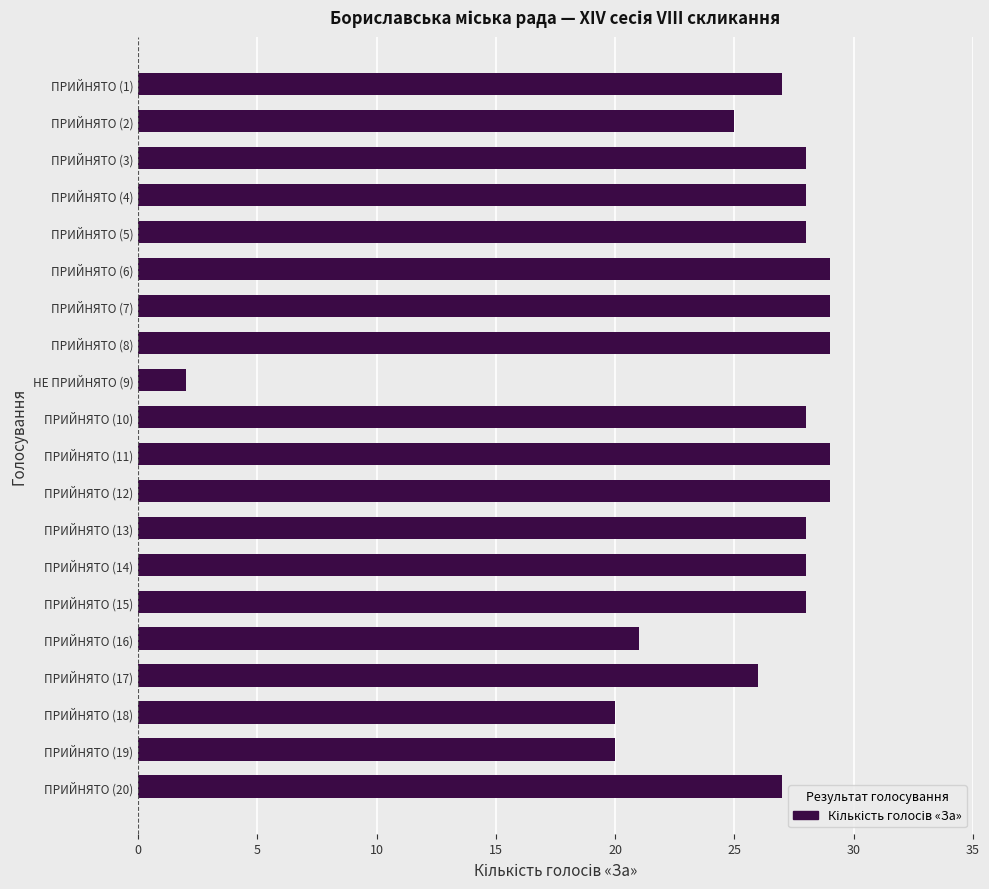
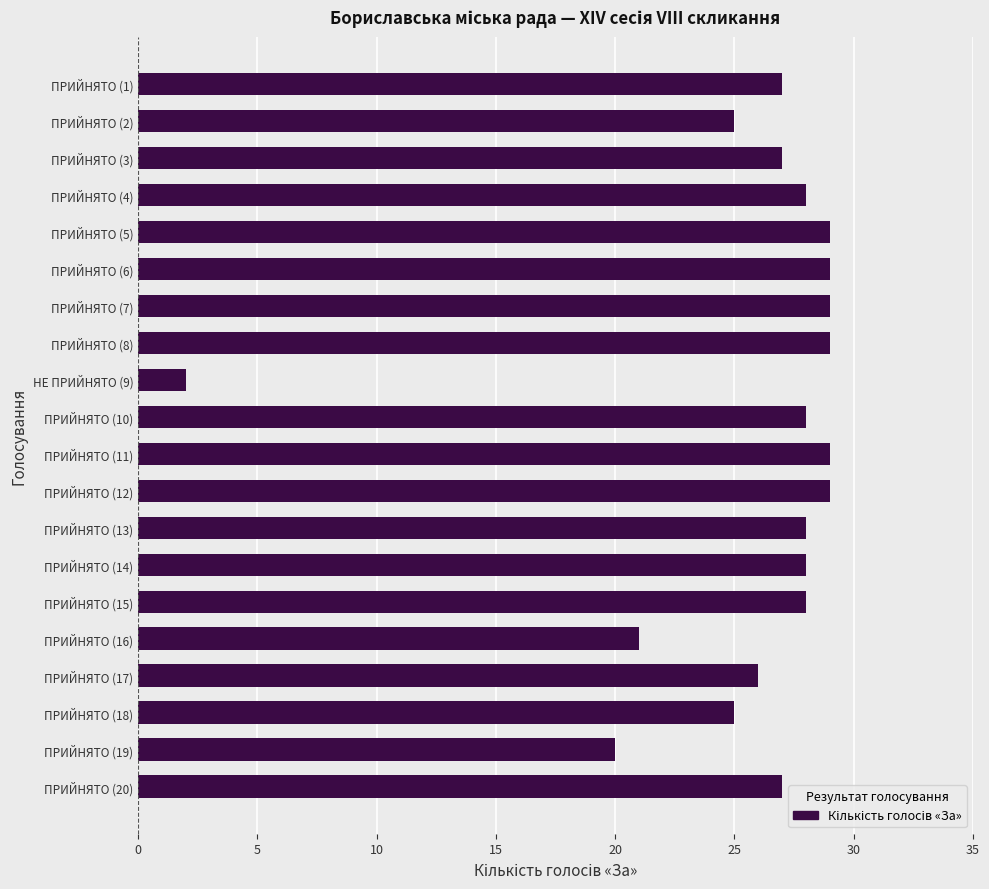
  {
    "ПРИЙНЯТО (1)": 27,
    "ПРИЙНЯТО (2)": 25,
-   "ПРИЙНЯТО (3)": 28,
+   "ПРИЙНЯТО (3)": 27,
    "ПРИЙНЯТО (4)": 28,
-   "ПРИЙНЯТО (5)": 28,
+   "ПРИЙНЯТО (5)": 29,
    "ПРИЙНЯТО (6)": 29,
    "ПРИЙНЯТО (7)": 29,
    "ПРИЙНЯТО (8)": 29,
    "НЕ ПРИЙНЯТО (9)": 2,
    "ПРИЙНЯТО (10)": 28,
    "ПРИЙНЯТО (11)": 29,
    "ПРИЙНЯТО (12)": 29,
    "ПРИЙНЯТО (13)": 28,
    "ПРИЙНЯТО (14)": 28,
    "ПРИЙНЯТО (15)": 28,
    "ПРИЙНЯТО (16)": 21,
    "ПРИЙНЯТО (17)": 26,
-   "ПРИЙНЯТО (18)": 20,
+   "ПРИЙНЯТО (18)": 25,
    "ПРИЙНЯТО (19)": 20,
    "ПРИЙНЯТО (20)": 27
  }
